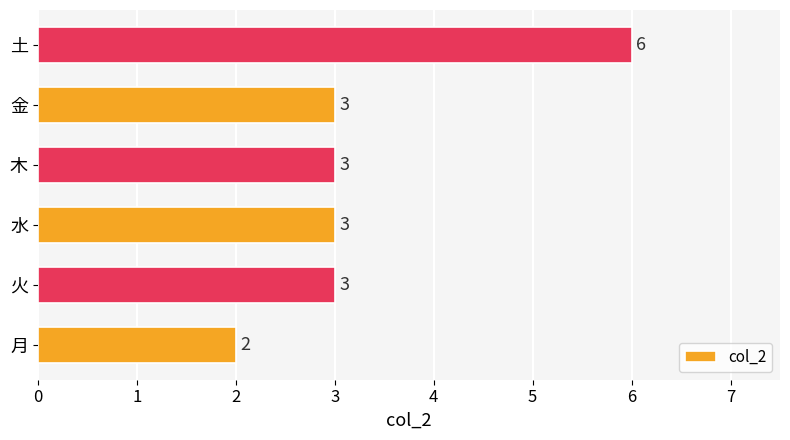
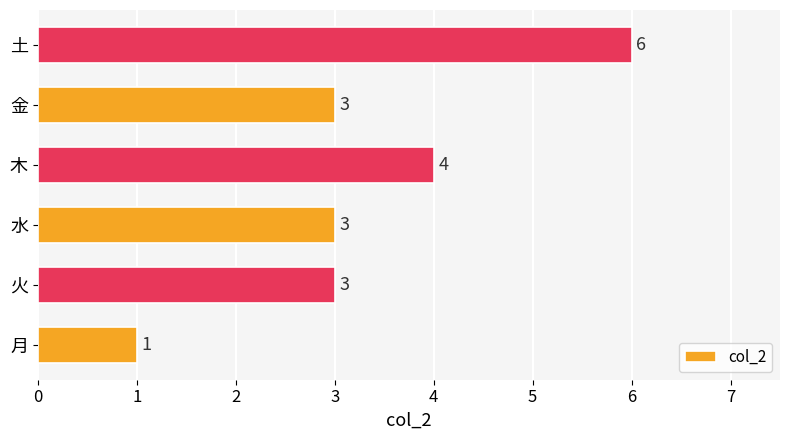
  {
    "土": 6,
    "金": 3,
-   "木": 3,
+   "木": 4,
    "水": 3,
    "火": 3,
-   "月": 2
+   "月": 1
  }
